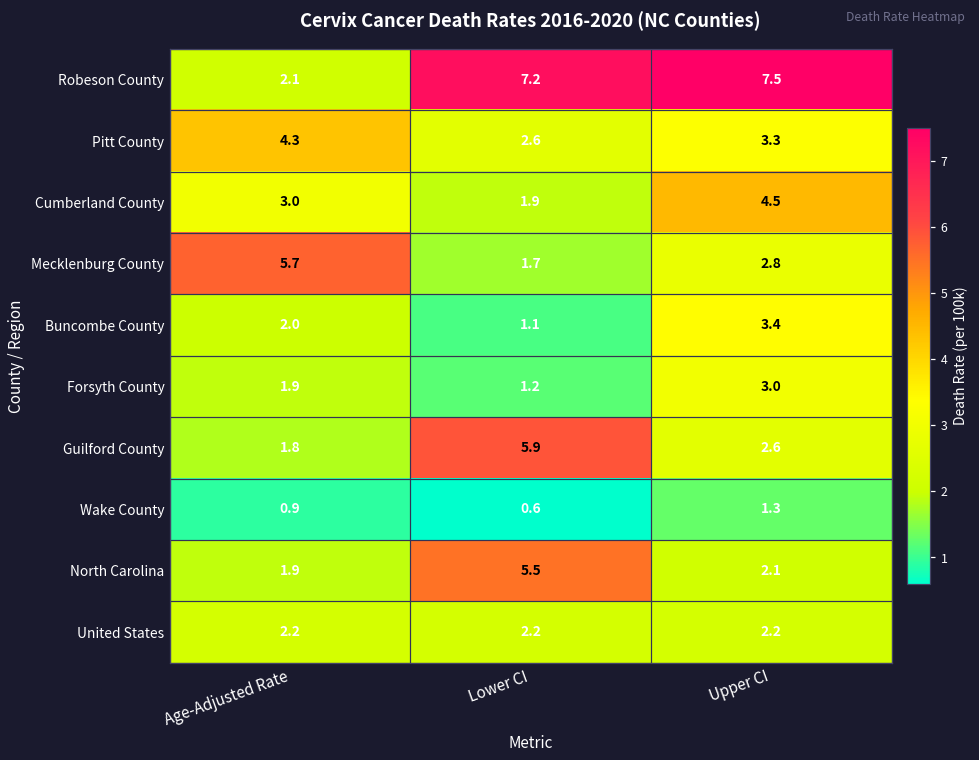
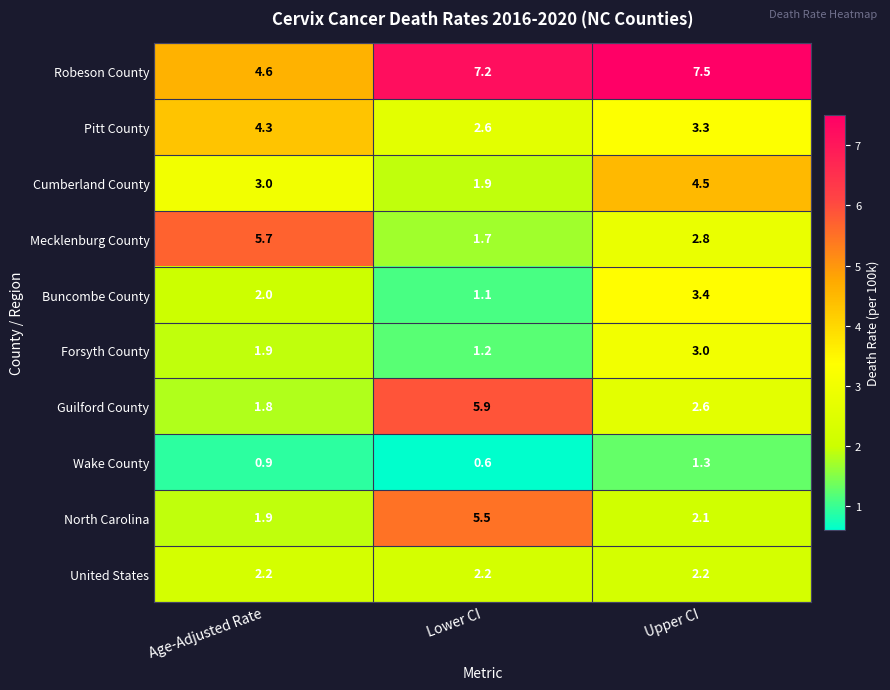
  {
    "Robeson County": {
-     "Age-Adjusted Rate": 2.1,
+     "Age-Adjusted Rate": 4.6,
      "Lower CI": 7.2,
      "Upper CI": 7.5
    },
    "Pitt County": {
      "Age-Adjusted Rate": 4.3,
      "Lower CI": 2.6,
      "Upper CI": 3.3
    },
    "Cumberland County": {
      "Age-Adjusted Rate": 3.0,
      "Lower CI": 1.9,
      "Upper CI": 4.5
    },
    "Mecklenburg County": {
      "Age-Adjusted Rate": 5.7,
      "Lower CI": 1.7,
      "Upper CI": 2.8
    },
    "Buncombe County": {
      "Age-Adjusted Rate": 2.0,
      "Lower CI": 1.1,
      "Upper CI": 3.4
    },
    "Forsyth County": {
      "Age-Adjusted Rate": 1.9,
      "Lower CI": 1.2,
      "Upper CI": 3.0
    },
    "Guilford County": {
      "Age-Adjusted Rate": 1.8,
      "Lower CI": 5.9,
      "Upper CI": 2.6
    },
    "Wake County": {
      "Age-Adjusted Rate": 0.9,
      "Lower CI": 0.6,
      "Upper CI": 1.3
    },
    "North Carolina": {
      "Age-Adjusted Rate": 1.9,
      "Lower CI": 5.5,
      "Upper CI": 2.1
    },
    "United States": {
      "Age-Adjusted Rate": 2.2,
      "Lower CI": 2.2,
      "Upper CI": 2.2
    }
  }
